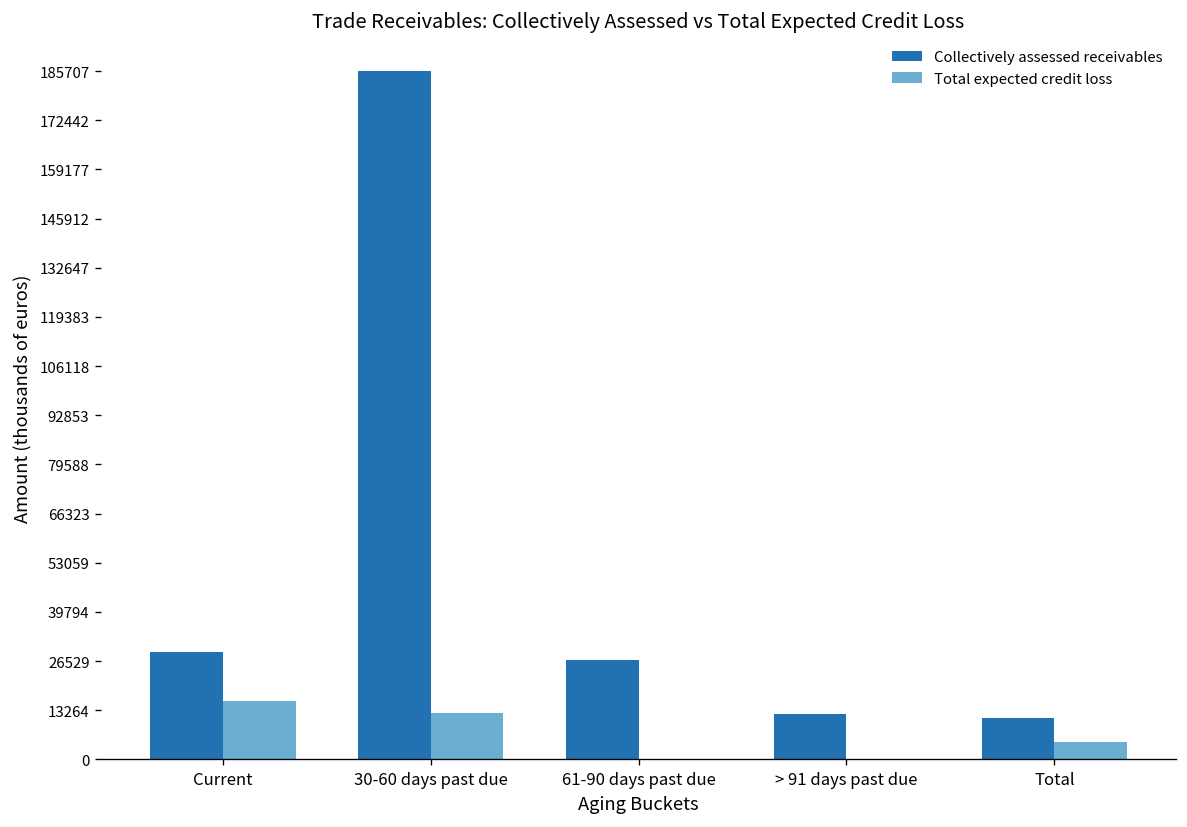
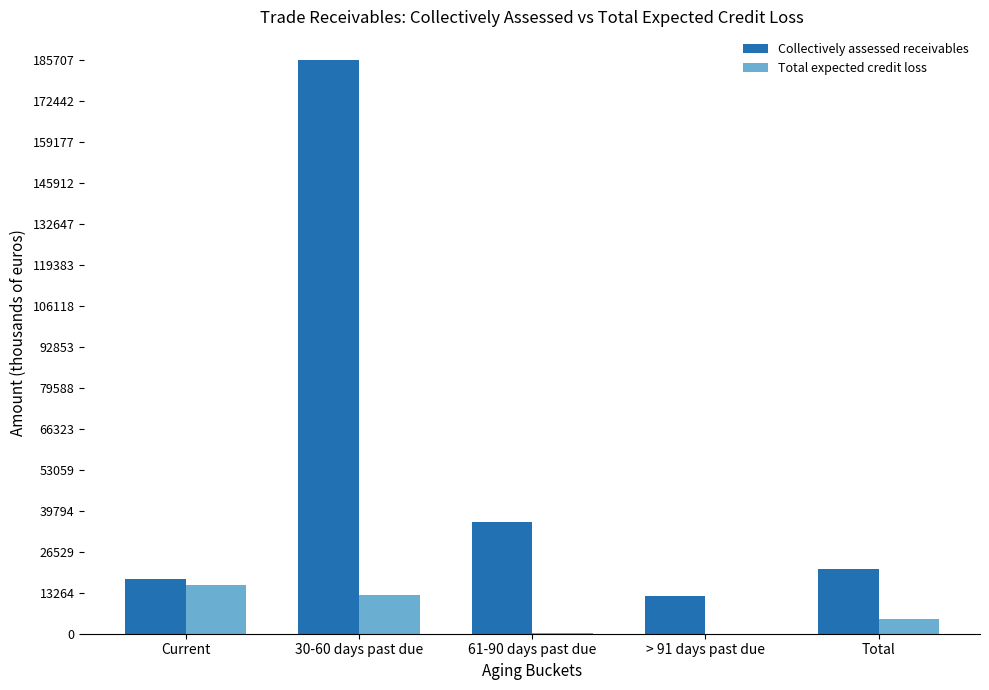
  {
    "Collectively assessed receivables": {
-     "Current": 29000,
+     "Current": 18000,
      "30-60 days past due": 186000,
-     "61-90 days past due": 27000,
+     "61-90 days past due": 36000,
      "> 91 days past due": 12000,
-     "Total": 11000
+     "Total": 21000
    },
    "Total expected credit loss": {
      "Current": 16000,
      "30-60 days past due": 13000,
      "Total": 5000
    }
  }
